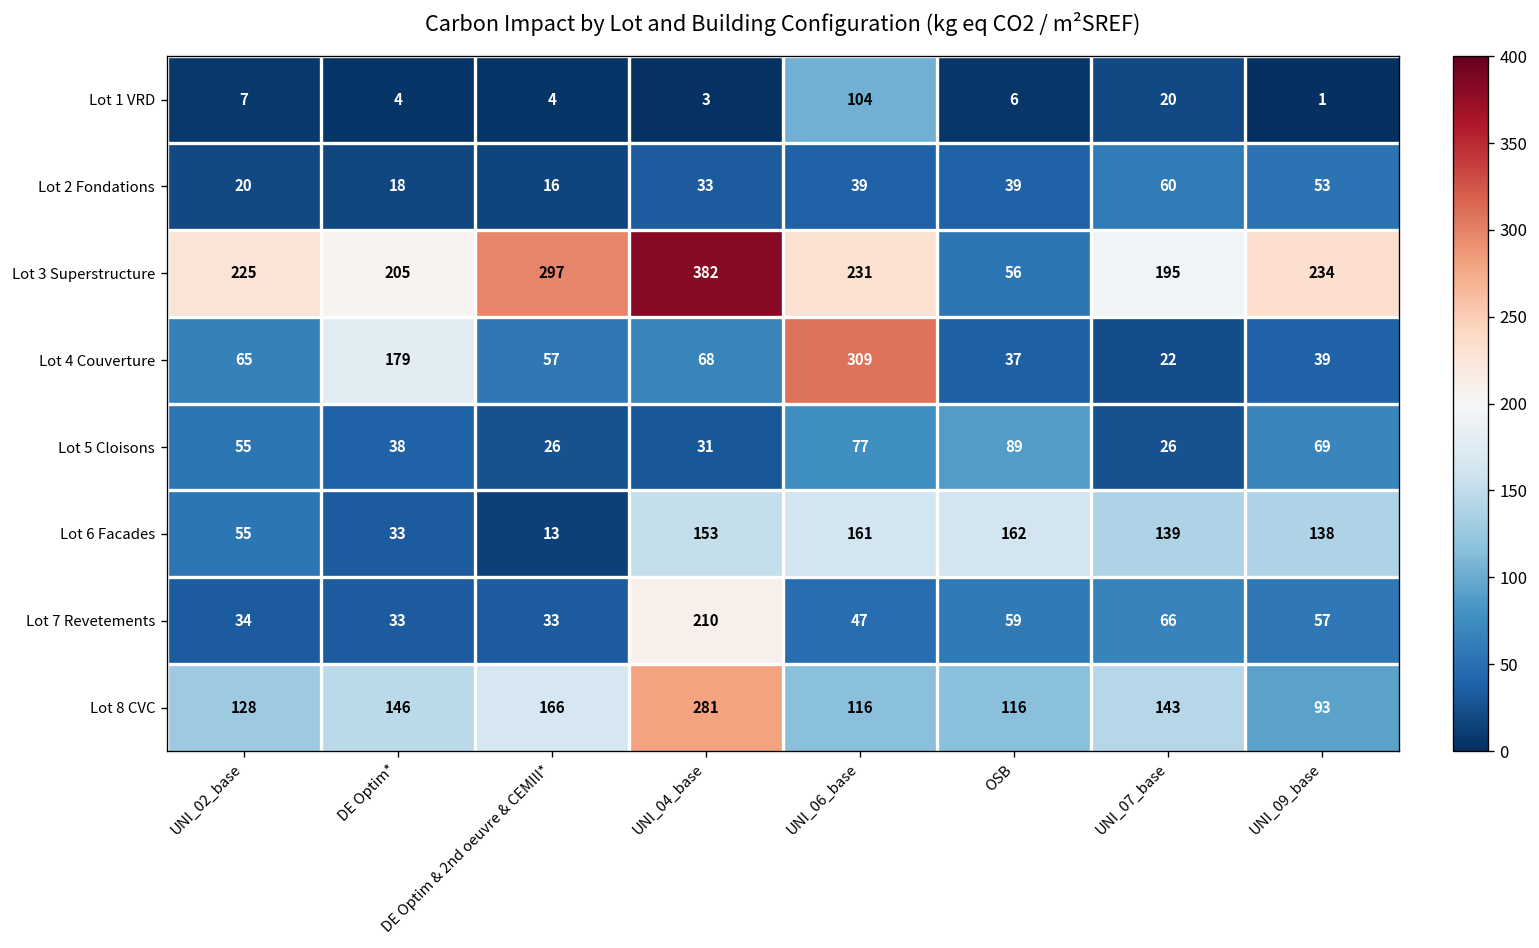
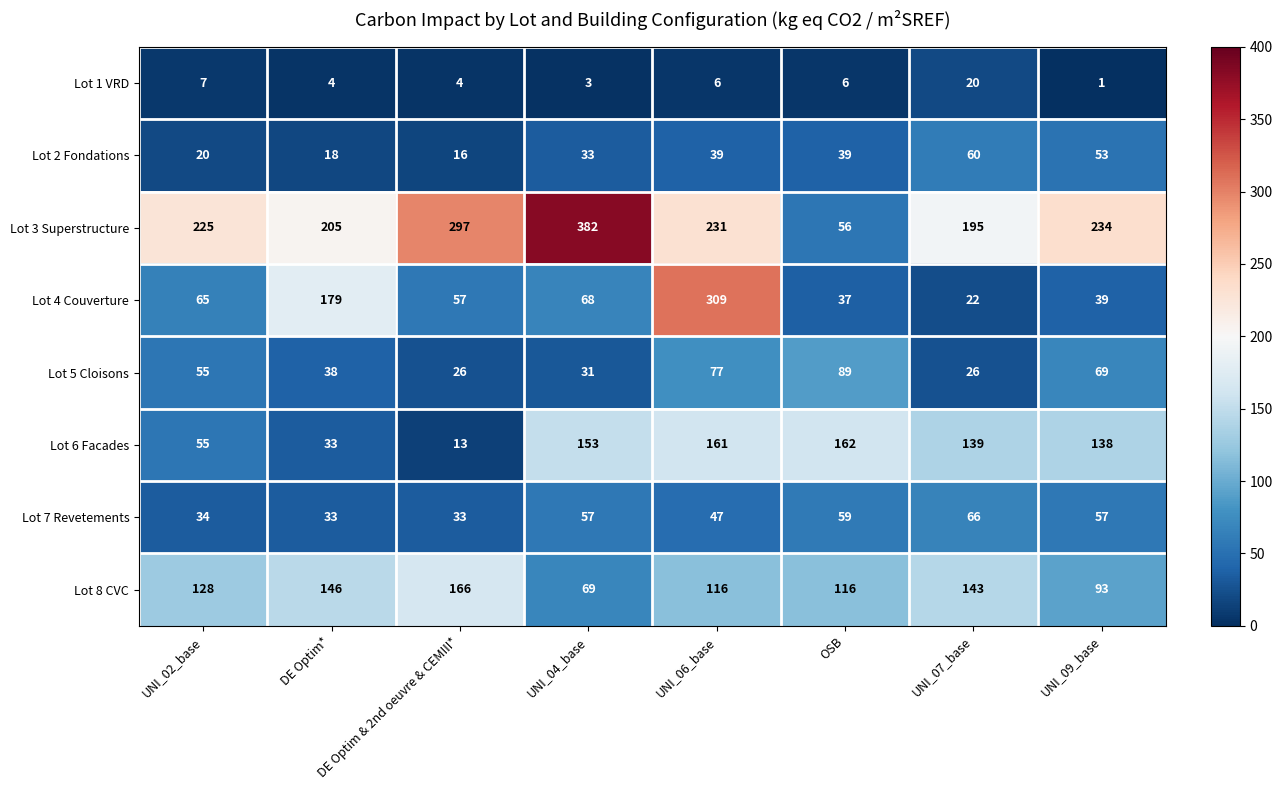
  {
    "Lot 1 VRD": {
      "UNI_02_base": 7,
      "DE Optim*": 4,
      "DE Optim & 2nd oeuvre & CEMIII*": 4,
      "UNI_04_base": 3,
-     "UNI_06_base": 104,
+     "UNI_06_base": 6,
      "OSB": 6,
      "UNI_07_base": 20,
      "UNI_09_base": 1
    },
    "Lot 2 Fondations": {
      "UNI_02_base": 20,
      "DE Optim*": 18,
      "DE Optim & 2nd oeuvre & CEMIII*": 16,
      "UNI_04_base": 33,
      "UNI_06_base": 39,
      "OSB": 39,
      "UNI_07_base": 60,
      "UNI_09_base": 53
    },
    "Lot 3 Superstructure": {
      "UNI_02_base": 225,
      "DE Optim*": 205,
      "DE Optim & 2nd oeuvre & CEMIII*": 297,
      "UNI_04_base": 382,
      "UNI_06_base": 231,
      "OSB": 56,
      "UNI_07_base": 195,
      "UNI_09_base": 234
    },
    "Lot 4 Couverture": {
      "UNI_02_base": 65,
      "DE Optim*": 179,
      "DE Optim & 2nd oeuvre & CEMIII*": 57,
      "UNI_04_base": 68,
      "UNI_06_base": 309,
      "OSB": 37,
      "UNI_07_base": 22,
      "UNI_09_base": 39
    },
    "Lot 5 Cloisons": {
      "UNI_02_base": 55,
      "DE Optim*": 38,
      "DE Optim & 2nd oeuvre & CEMIII*": 26,
      "UNI_04_base": 31,
      "UNI_06_base": 77,
      "OSB": 89,
      "UNI_07_base": 26,
      "UNI_09_base": 69
    },
    "Lot 6 Facades": {
      "UNI_02_base": 55,
      "DE Optim*": 33,
      "DE Optim & 2nd oeuvre & CEMIII*": 13,
      "UNI_04_base": 153,
      "UNI_06_base": 161,
      "OSB": 162,
      "UNI_07_base": 139,
      "UNI_09_base": 138
    },
    "Lot 7 Revetements": {
      "UNI_02_base": 34,
      "DE Optim*": 33,
      "DE Optim & 2nd oeuvre & CEMIII*": 33,
-     "UNI_04_base": 210,
+     "UNI_04_base": 57,
      "UNI_06_base": 47,
      "OSB": 59,
      "UNI_07_base": 66,
      "UNI_09_base": 57
    },
    "Lot 8 CVC": {
      "UNI_02_base": 128,
      "DE Optim*": 146,
      "DE Optim & 2nd oeuvre & CEMIII*": 166,
-     "UNI_04_base": 281,
+     "UNI_04_base": 69,
      "UNI_06_base": 116,
      "OSB": 116,
      "UNI_07_base": 143,
      "UNI_09_base": 93
    }
  }
